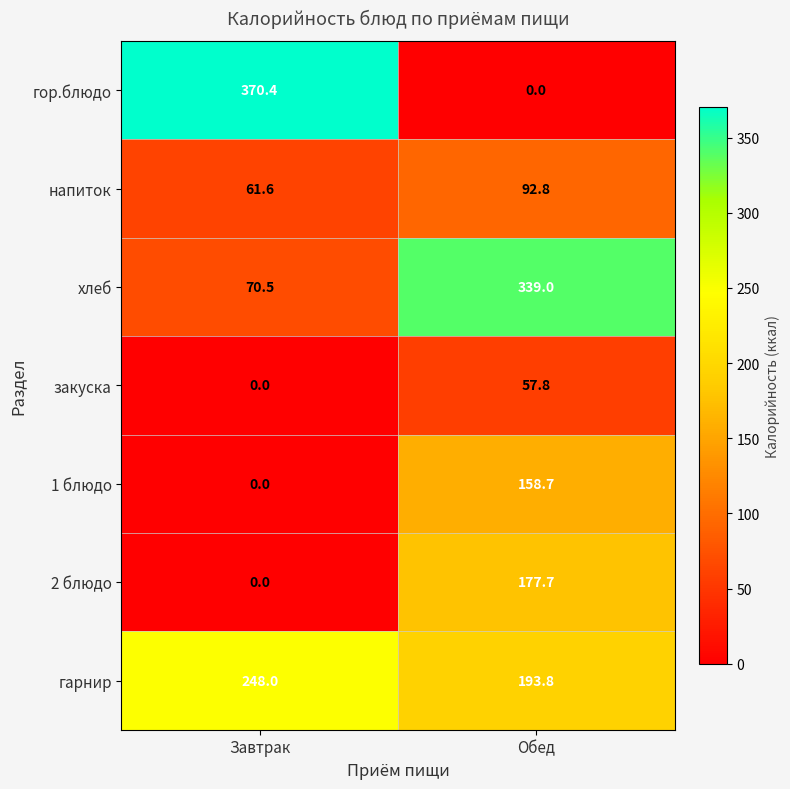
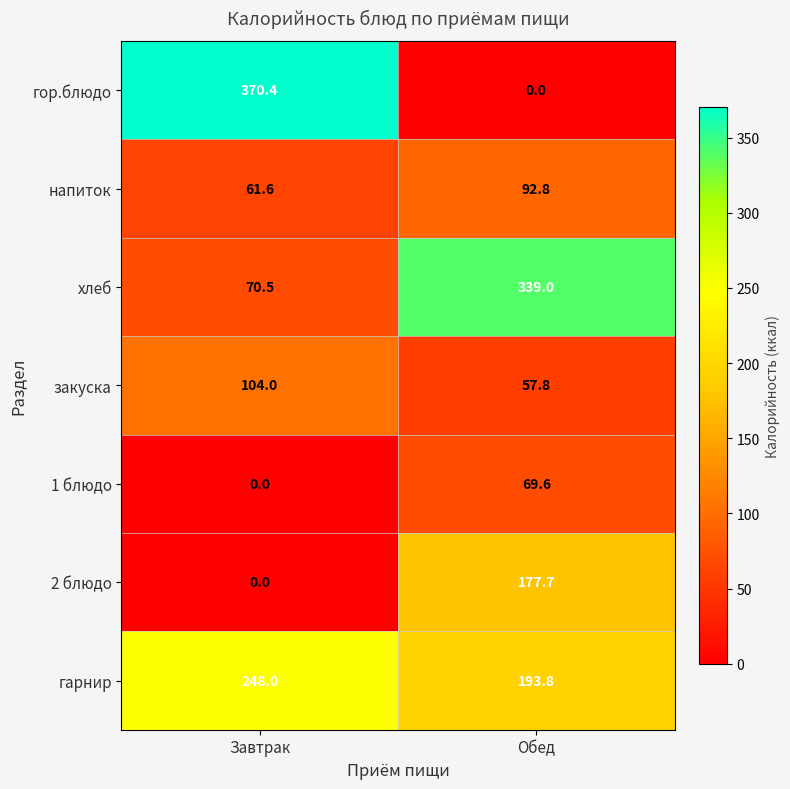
  {
    "гор.блюдо": {
      "Завтрак": 370.4,
      "Обед": 0.0
    },
    "напиток": {
      "Завтрак": 61.6,
      "Обед": 92.8
    },
    "хлеб": {
      "Завтрак": 70.5,
      "Обед": 339.0
    },
    "закуска": {
-     "Завтрак": 0.0,
+     "Завтрак": 104.0,
      "Обед": 57.8
    },
    "1 блюдо": {
      "Завтрак": 0.0,
-     "Обед": 158.7
+     "Обед": 69.6
    },
    "2 блюдо": {
      "Завтрак": 0.0,
      "Обед": 177.7
    },
    "гарнир": {
      "Завтрак": 248.0,
      "Обед": 193.8
    }
  }
